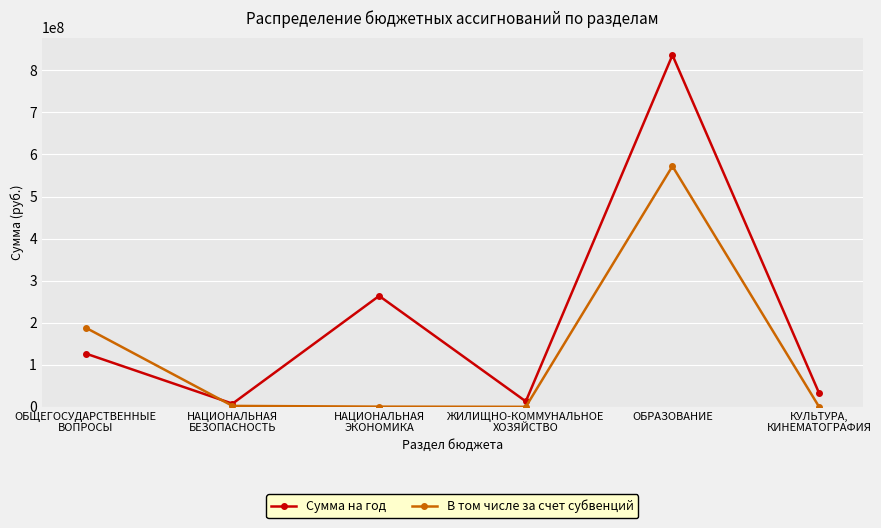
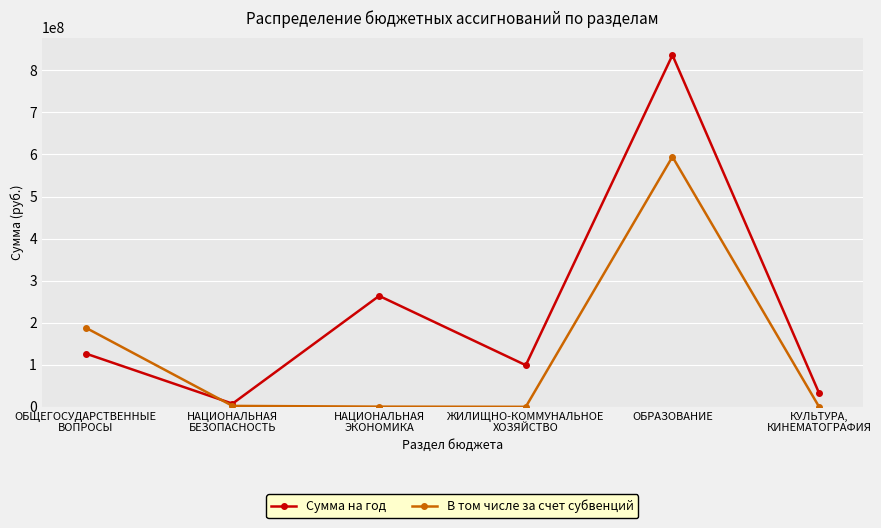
  {
    "Сумма на год": {
      "ОБЩЕГОСУДАРСТВЕННЫЕ ВОПРОСЫ": 130000000,
      "НАЦИОНАЛЬНАЯ ЭКОНОМИКА": 260000000,
-     "ЖИЛИЩНО-КОММУНАЛЬНОЕ ХОЗЯЙСТВО": 10000000,
+     "ЖИЛИЩНО-КОММУНАЛЬНОЕ ХОЗЯЙСТВО": 100000000,
      "ОБРАЗОВАНИЕ": 840000000,
      "КУЛЬТУРА, КИНЕМАТОГРАФИЯ": 30000000
    },
    "В том числе за счет субвенций": {
      "ОБЩЕГОСУДАРСТВЕННЫЕ ВОПРОСЫ": 190000000,
      "НАЦИОНАЛЬНАЯ ЭКОНОМИКА": 0,
      "ЖИЛИЩНО-КОММУНАЛЬНОЕ ХОЗЯЙСТВО": 0,
-     "ОБРАЗОВАНИЕ": 570000000,
+     "ОБРАЗОВАНИЕ": 590000000,
      "КУЛЬТУРА, КИНЕМАТОГРАФИЯ": 0
    }
  }
